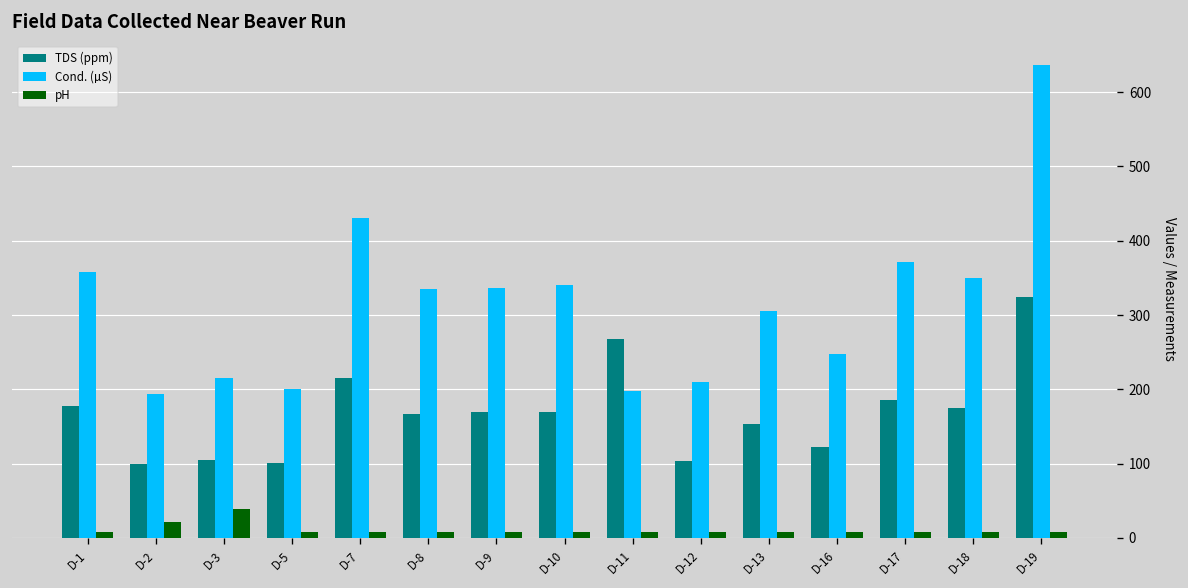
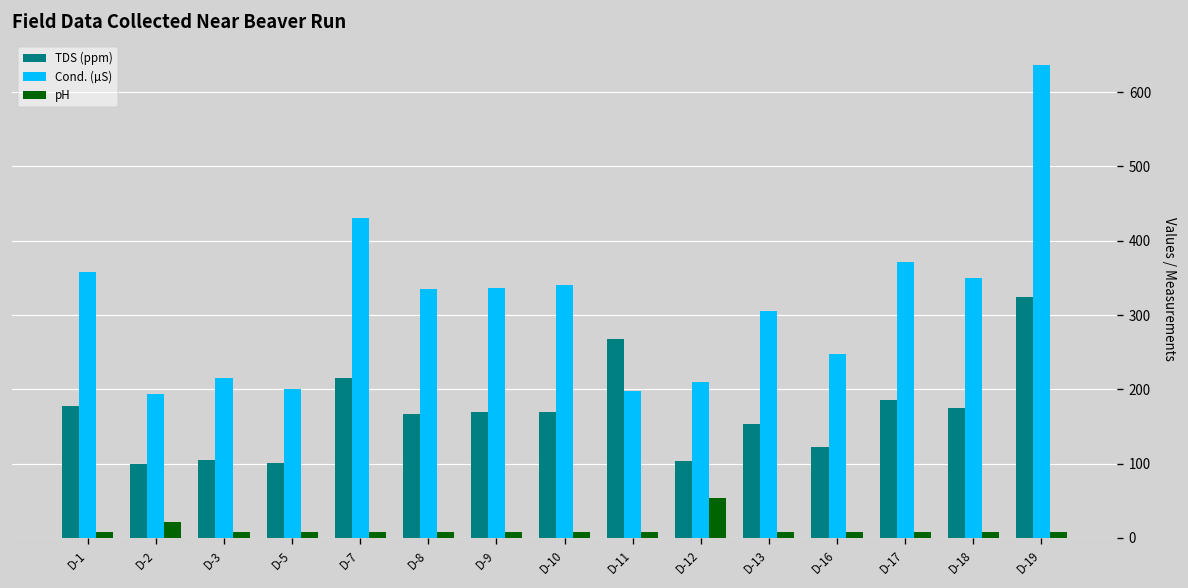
  {
    "TDS (ppm)": {
      "D-1": 180,
      "D-2": 100,
      "D-3": 110,
      "D-5": 100,
      "D-7": 220,
      "D-8": 170,
      "D-9": 170,
      "D-10": 170,
      "D-11": 270,
      "D-12": 100,
      "D-13": 150,
      "D-16": 120,
      "D-17": 190,
      "D-18": 180,
      "D-19": 320
    },
    "Cond. (µS)": {
      "D-1": 360,
      "D-2": 190,
      "D-3": 220,
      "D-5": 200,
      "D-7": 430,
      "D-8": 340,
      "D-9": 340,
      "D-10": 340,
      "D-11": 200,
      "D-12": 210,
      "D-13": 310,
      "D-16": 250,
      "D-17": 370,
      "D-18": 350,
      "D-19": 640
    },
    "pH": {
      "D-1": 10,
      "D-2": 20,
-     "D-3": 40,
+     "D-3": 10,
      "D-5": 10,
      "D-7": 10,
      "D-8": 10,
      "D-9": 10,
      "D-10": 10,
      "D-11": 10,
-     "D-12": 10,
+     "D-12": 50,
      "D-13": 10,
      "D-16": 10,
      "D-17": 10,
      "D-18": 10,
      "D-19": 10
    }
  }
